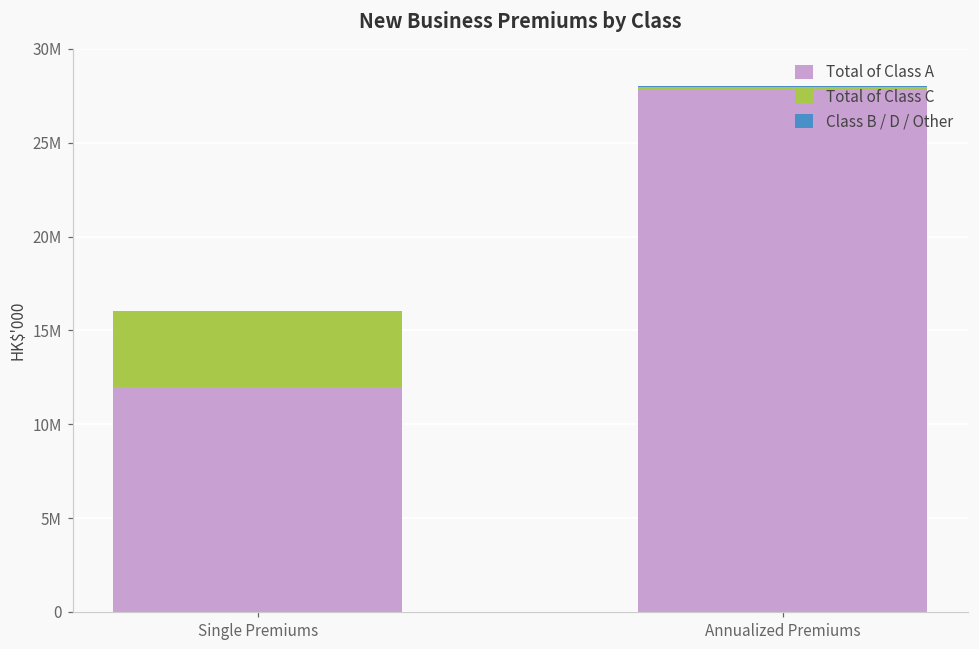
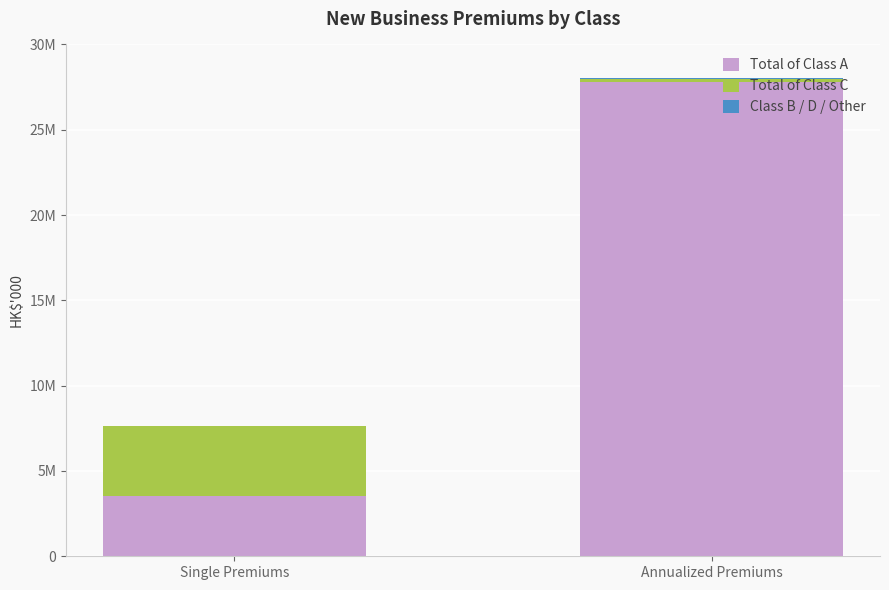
  {
    "Total of Class A": {
-     "Single Premiums": 12000000,
+     "Single Premiums": 3600000,
      "Annualized Premiums": 27800000
    },
    "Total of Class C": {
      "Single Premiums": 4100000,
      "Annualized Premiums": 200000
    },
    "Class B / D / Other": {
      "Single Premiums": 0
    }
  }
